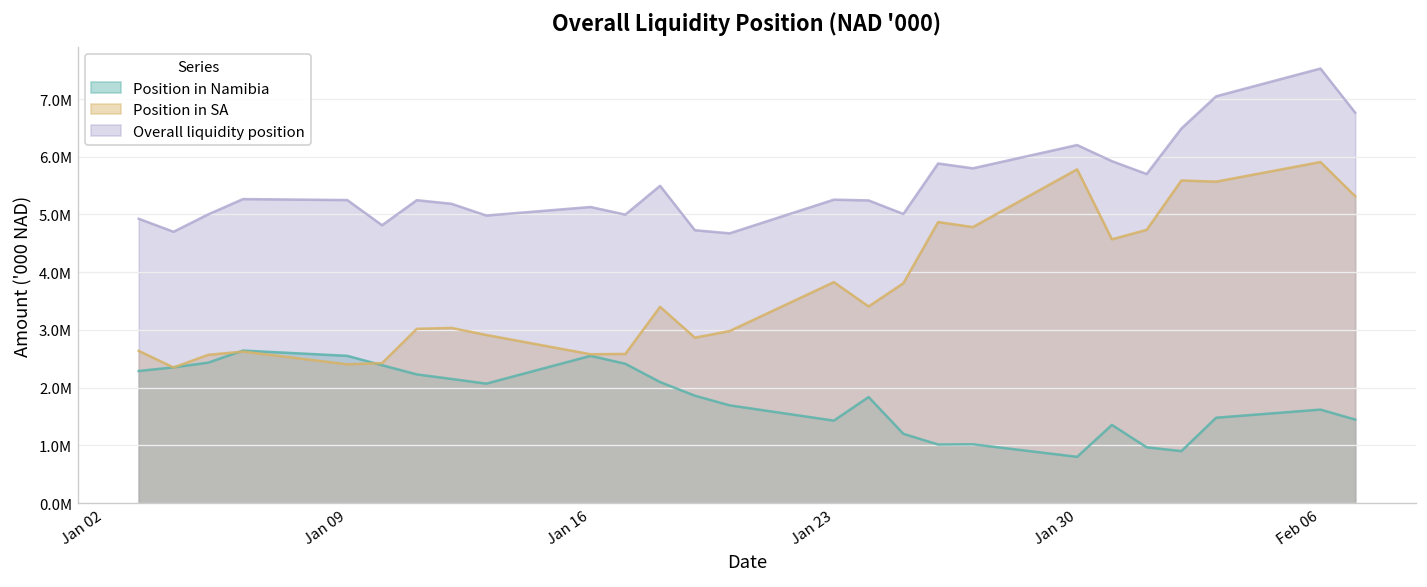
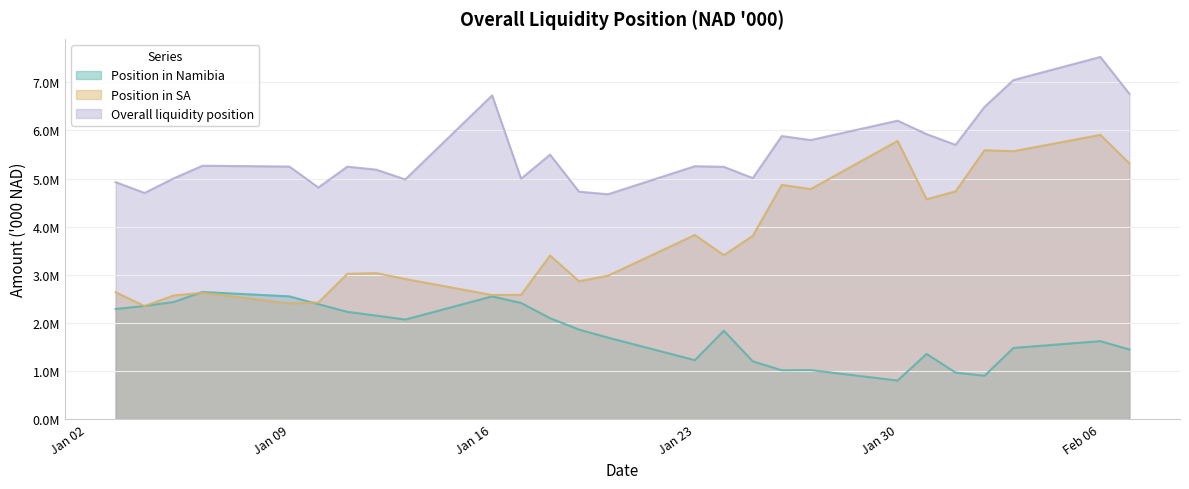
  {
    "Position in Namibia": {
      "Jan 09": 2600000,
-     "Jan 23": 1400000,
+     "Jan 23": 1200000,
      "Jan 30": 800000,
      "Feb 06": 1600000
    },
    "Position in SA": {
      "Jan 09": 2400000,
      "Jan 23": 3800000,
      "Jan 30": 5800000,
      "Feb 06": 5900000
    },
    "Overall liquidity position": {
      "Jan 09": 5200000,
-     "Jan 16": 5100000,
+     "Jan 16": 6700000,
      "Jan 23": 5300000,
      "Jan 30": 6200000,
      "Feb 06": 7500000
    }
  }
